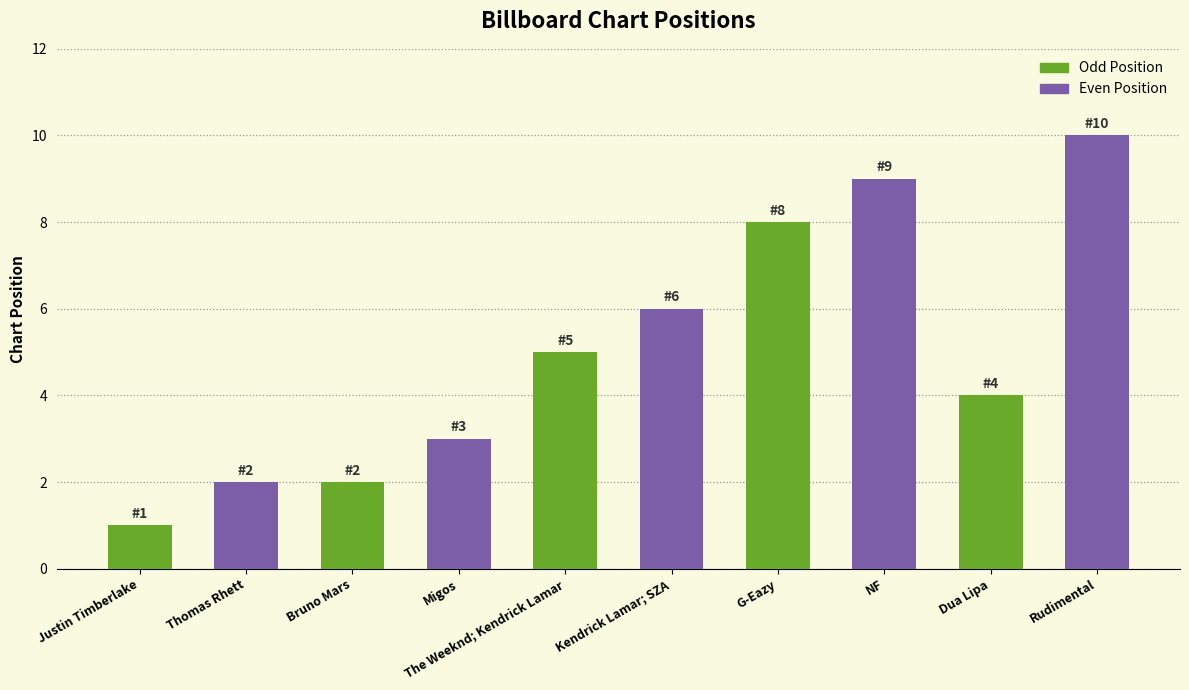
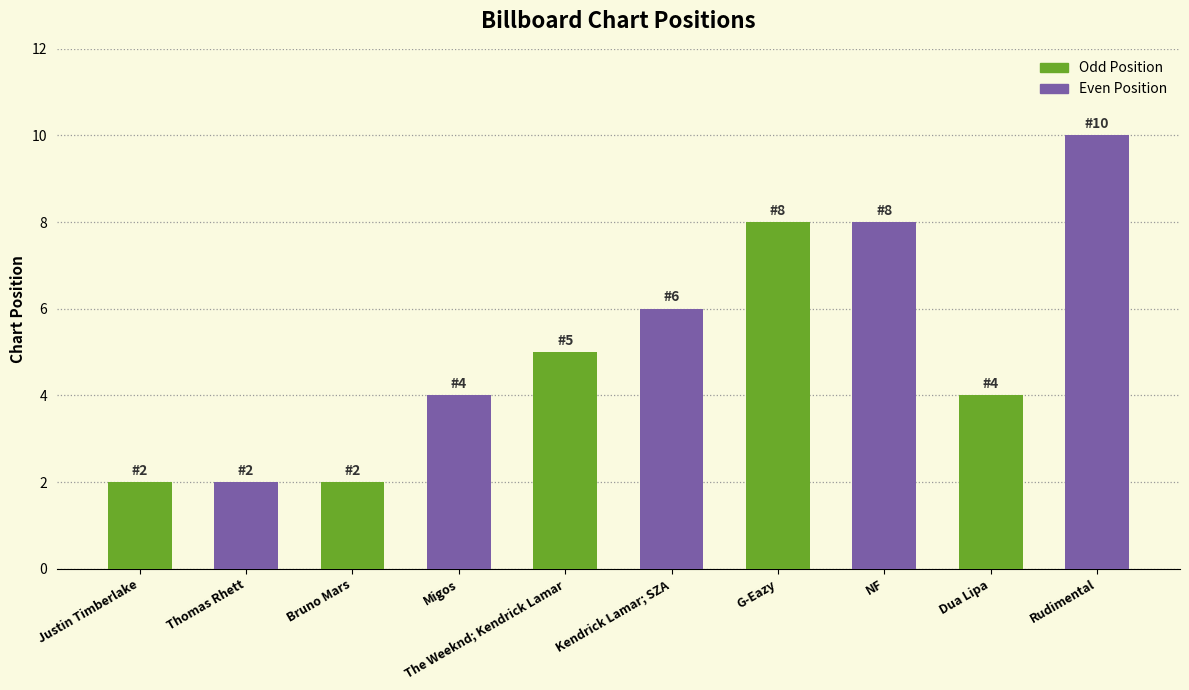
  {
-   "Justin Timberlake": 1,
+   "Justin Timberlake": 2,
    "Thomas Rhett": 2,
    "Bruno Mars": 2,
-   "Migos": 3,
+   "Migos": 4,
    "The Weeknd; Kendrick Lamar": 5,
    "Kendrick Lamar; SZA": 6,
    "G-Eazy": 8,
-   "NF": 9,
+   "NF": 8,
    "Dua Lipa": 4,
    "Rudimental": 10
  }
